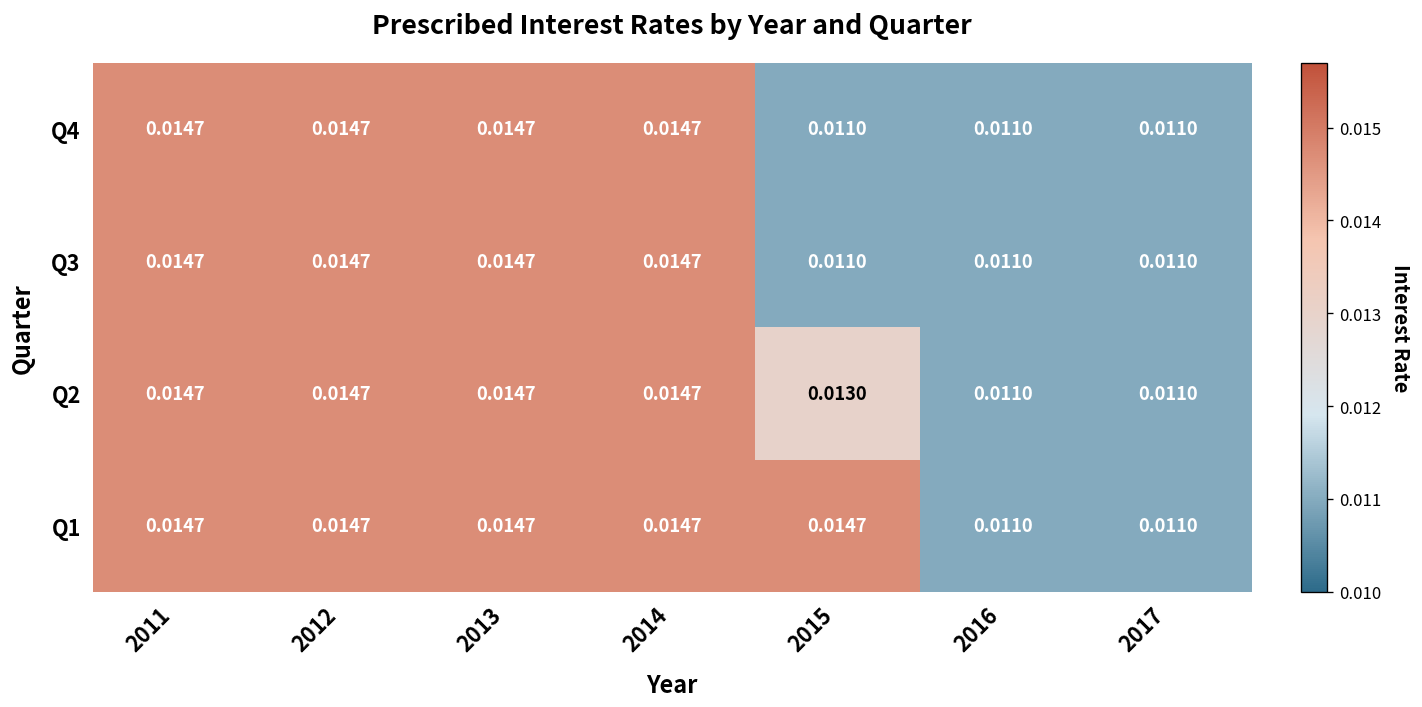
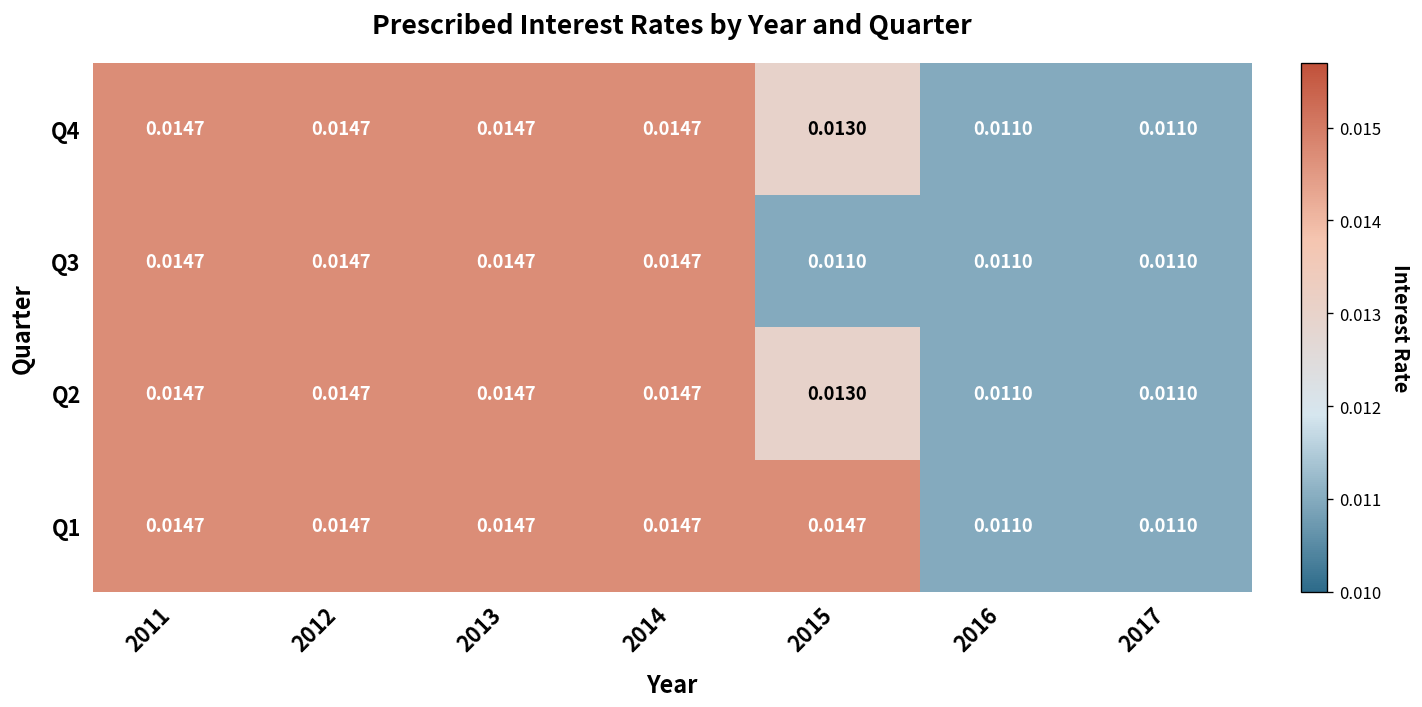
  {
    "Q4": {
      "2011": 0.0147,
      "2012": 0.0147,
      "2013": 0.0147,
      "2014": 0.0147,
-     "2015": 0.0110,
+     "2015": 0.0130,
      "2016": 0.0110,
      "2017": 0.0110
    },
    "Q3": {
      "2011": 0.0147,
      "2012": 0.0147,
      "2013": 0.0147,
      "2014": 0.0147,
      "2015": 0.0110,
      "2016": 0.0110,
      "2017": 0.0110
    },
    "Q2": {
      "2011": 0.0147,
      "2012": 0.0147,
      "2013": 0.0147,
      "2014": 0.0147,
      "2015": 0.0130,
      "2016": 0.0110,
      "2017": 0.0110
    },
    "Q1": {
      "2011": 0.0147,
      "2012": 0.0147,
      "2013": 0.0147,
      "2014": 0.0147,
      "2015": 0.0147,
      "2016": 0.0110,
      "2017": 0.0110
    }
  }
